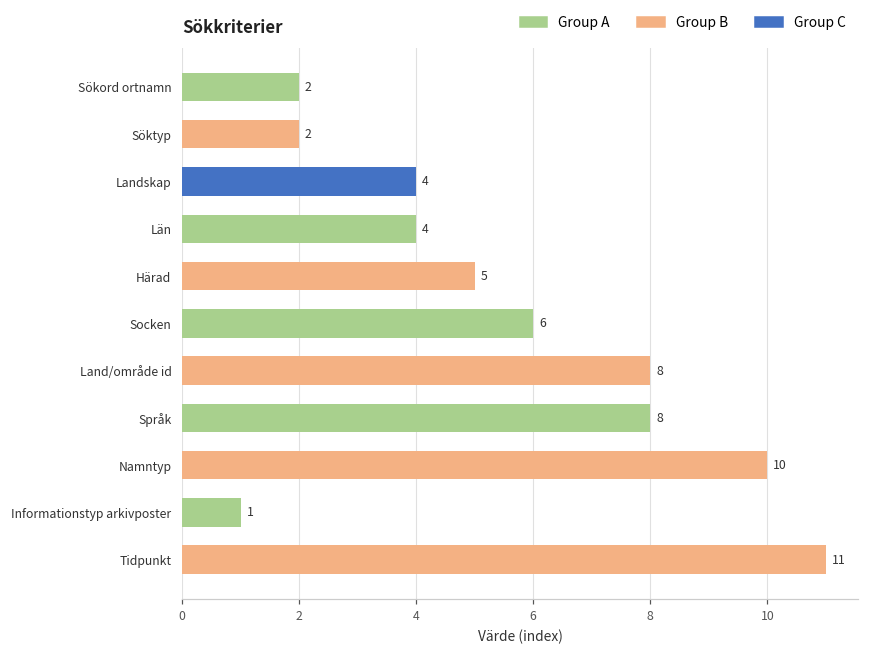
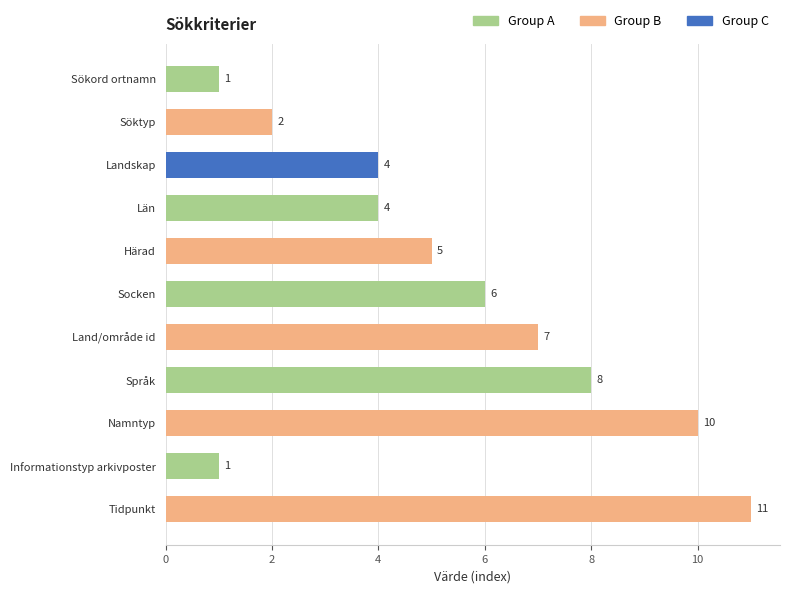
  {
-   "Sökord ortnamn": 2,
+   "Sökord ortnamn": 1,
    "Söktyp": 2,
    "Landskap": 4,
    "Län": 4,
    "Härad": 5,
    "Socken": 6,
-   "Land/område id": 8,
+   "Land/område id": 7,
    "Språk": 8,
    "Namntyp": 10,
    "Informationstyp arkivposter": 1,
    "Tidpunkt": 11
  }
